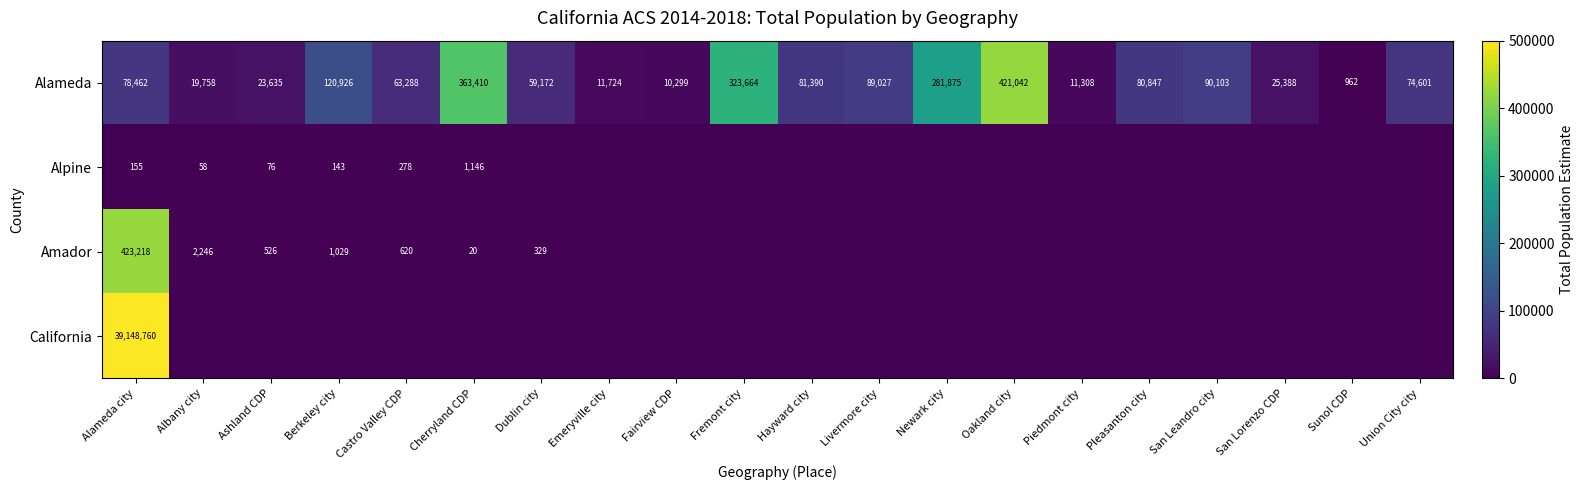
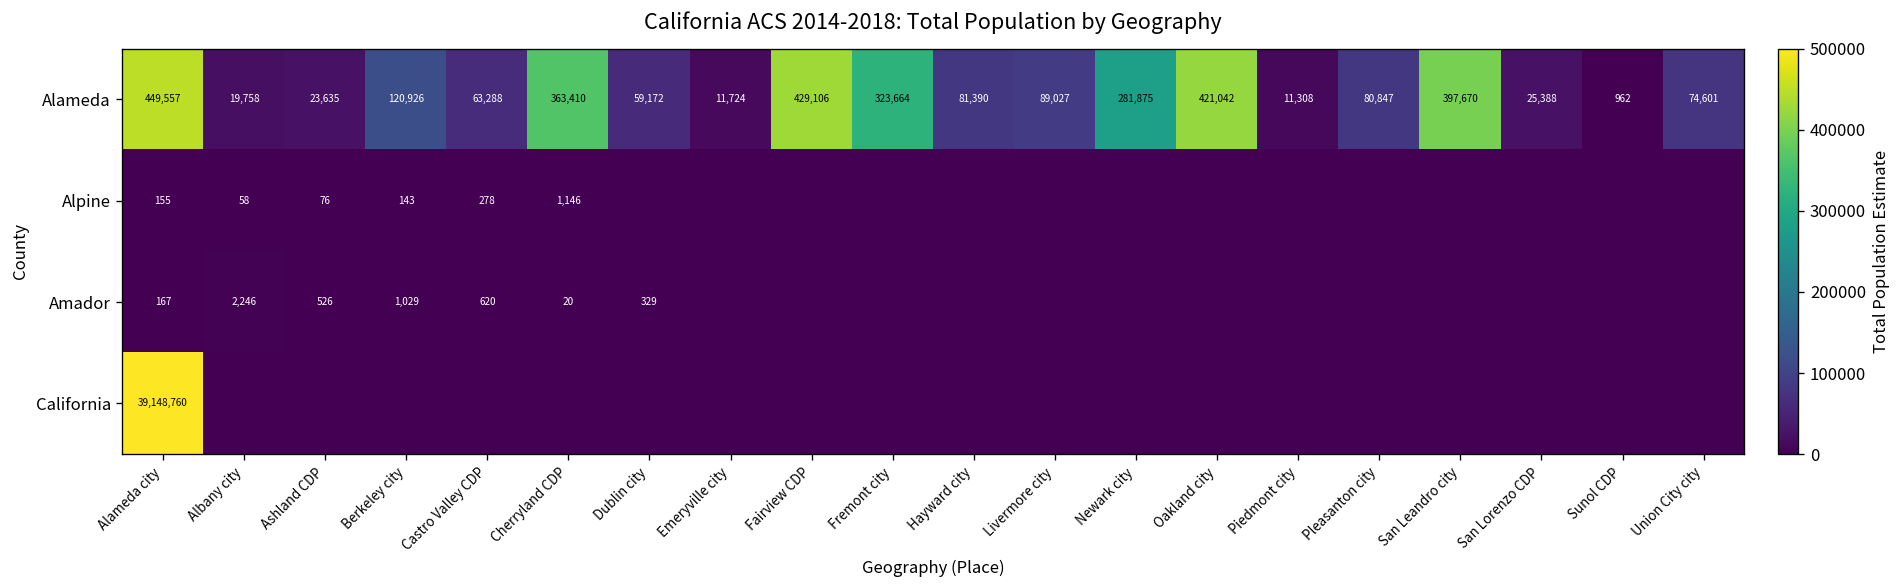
  {
    "Alameda": {
-     "Alameda city": "78,462",
+     "Alameda city": "449,557",
      "Albany city": "19,758",
      "Ashland CDP": "23,635",
      "Berkeley city": "120,926",
      "Castro Valley CDP": "63,288",
      "Cherryland CDP": "363,410",
      "Dublin city": "59,172",
      "Emeryville city": "11,724",
-     "Fairview CDP": "10,299",
+     "Fairview CDP": "429,106",
      "Fremont city": "323,664",
      "Hayward city": "81,390",
      "Livermore city": "89,027",
      "Newark city": "281,875",
      "Oakland city": "421,042",
      "Piedmont city": "11,308",
      "Pleasanton city": "80,847",
-     "San Leandro city": "90,103",
+     "San Leandro city": "397,670",
      "San Lorenzo CDP": "25,388",
      "Sunol CDP": "962",
      "Union City city": "74,601"
    },
    "Alpine": {
      "Alameda city": "155",
      "Albany city": "58",
      "Ashland CDP": "76",
      "Berkeley city": "143",
      "Castro Valley CDP": "278",
      "Cherryland CDP": "1,146"
    },
    "Amador": {
-     "Alameda city": "423,218",
+     "Alameda city": "167",
      "Albany city": "2,246",
      "Ashland CDP": "526",
      "Berkeley city": "1,029",
      "Castro Valley CDP": "620",
      "Cherryland CDP": "20",
      "Dublin city": "329"
    },
    "California": {
      "Alameda city": "39,148,760"
    }
  }
